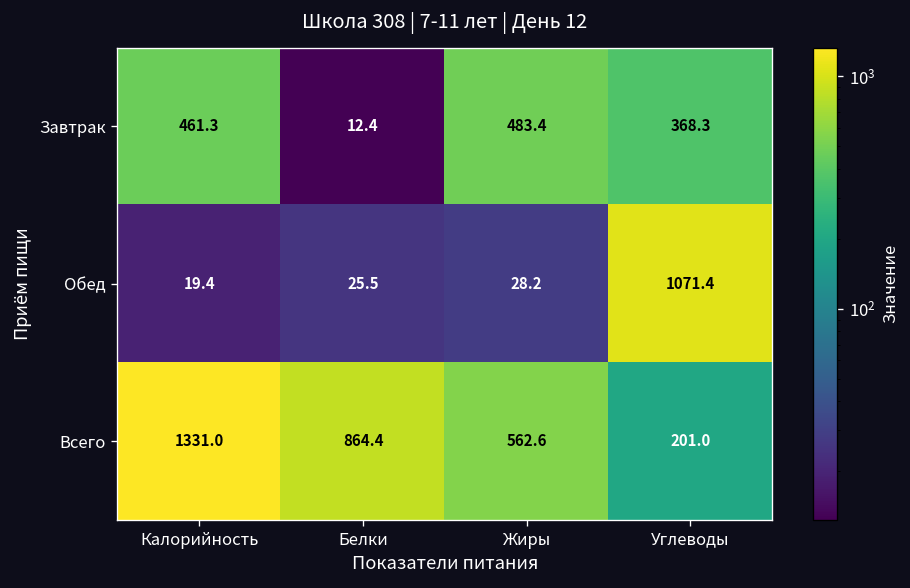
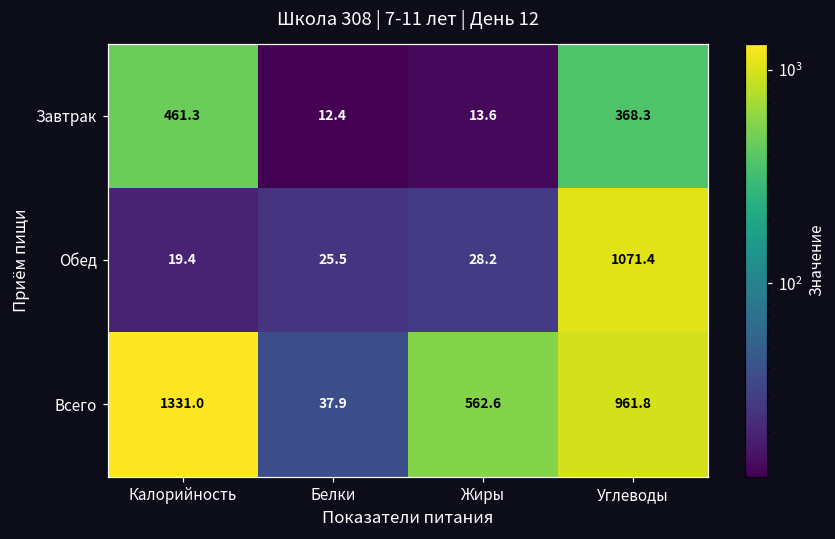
  {
    "Завтрак": {
      "Калорийность": 461.3,
      "Белки": 12.4,
-     "Жиры": 483.4,
+     "Жиры": 13.6,
      "Углеводы": 368.3
    },
    "Обед": {
      "Калорийность": 19.4,
      "Белки": 25.5,
      "Жиры": 28.2,
      "Углеводы": 1071.4
    },
    "Всего": {
      "Калорийность": 1331.0,
-     "Белки": 864.4,
+     "Белки": 37.9,
      "Жиры": 562.6,
-     "Углеводы": 201.0
+     "Углеводы": 961.8
    }
  }
